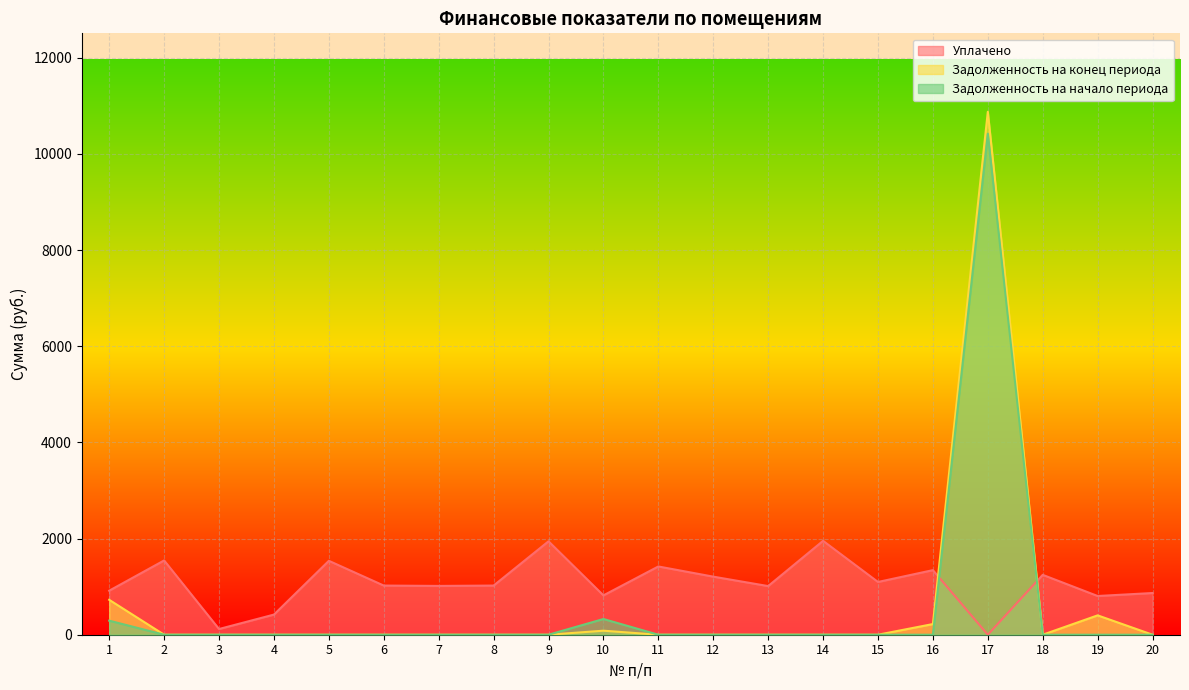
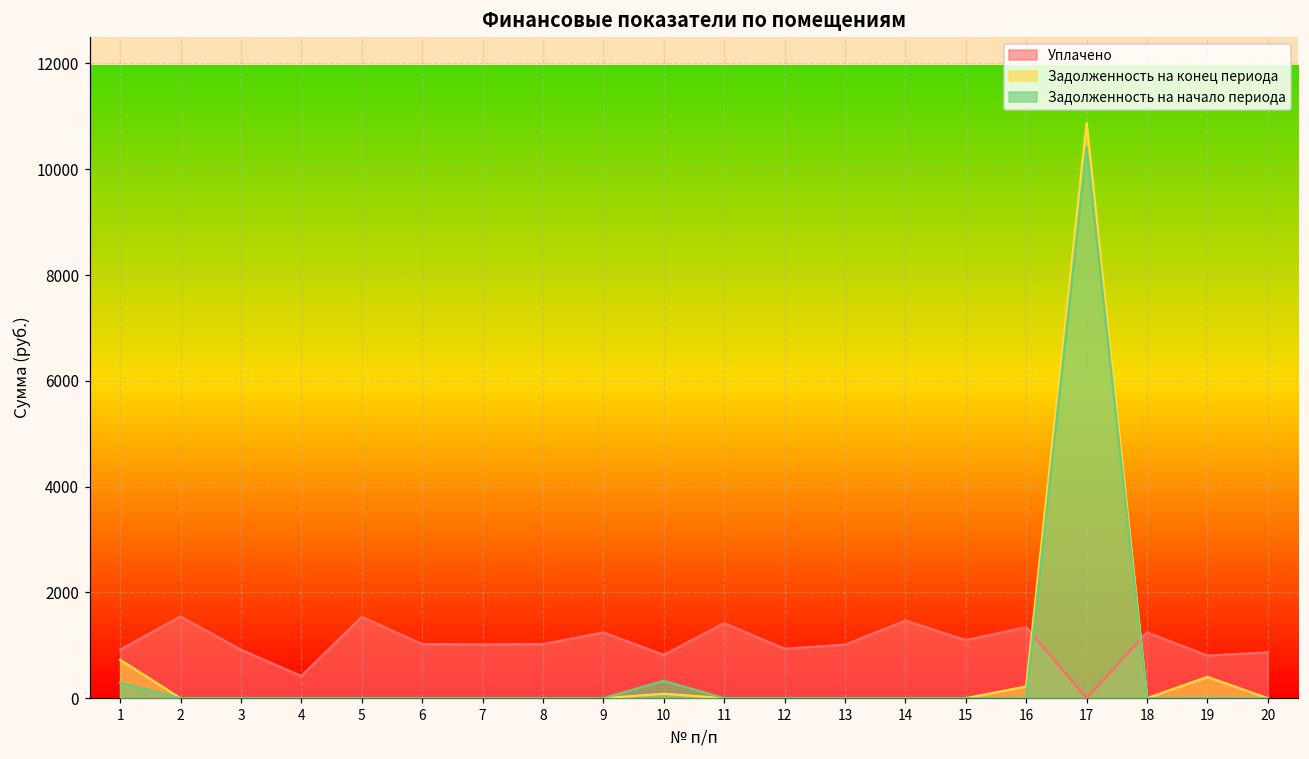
  {
    "Уплачено": {
      "1": 900,
      "2": 1500,
-     "3": 100,
+     "3": 900,
      "4": 400,
      "5": 1500,
      "6": 1000,
      "7": 1000,
      "8": 1000,
-     "9": 1900,
+     "9": 1200,
      "10": 800,
      "11": 1400,
-     "12": 1200,
+     "12": 900,
      "13": 1000,
-     "14": 2000,
+     "14": 1500,
      "15": 1100,
      "16": 1300,
      "17": 0,
      "18": 1200,
      "19": 800,
      "20": 900
    },
    "Задолженность на конец периода": {
      "1": 700,
      "10": 100,
      "16": 200,
      "17": 10900,
      "19": 400
    },
    "Задолженность на начало периода": {
      "1": 300,
      "10": 300,
      "16": 0,
      "17": 10400,
      "19": 0
    }
  }
